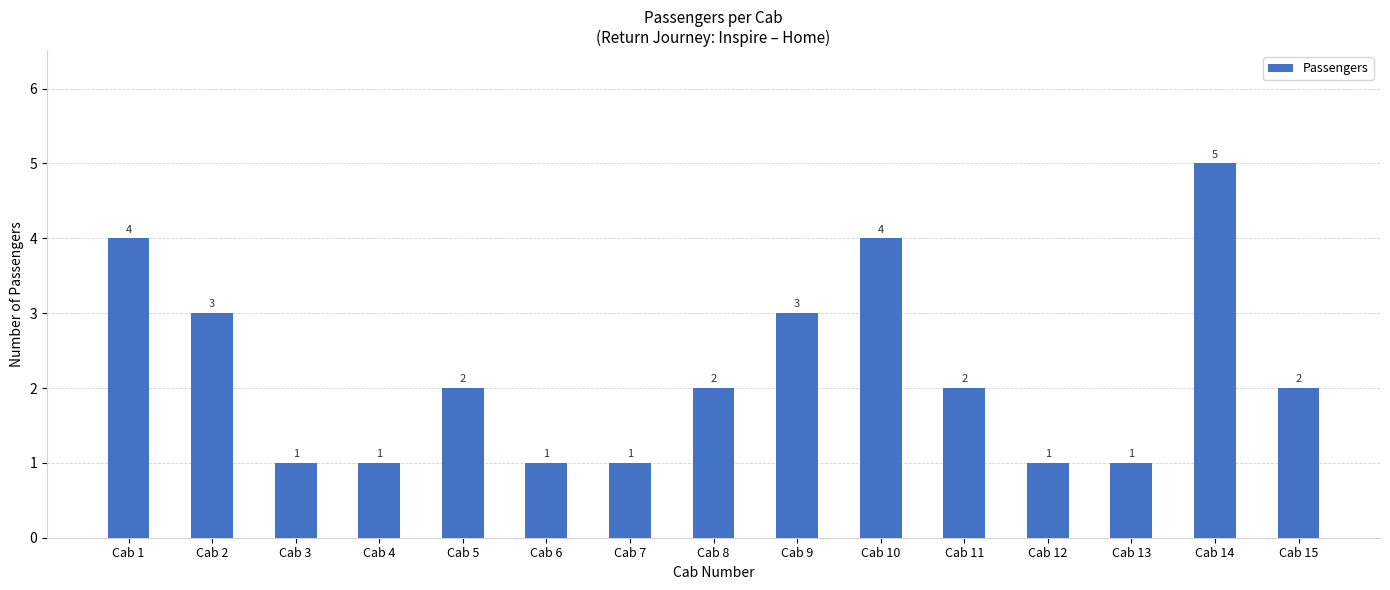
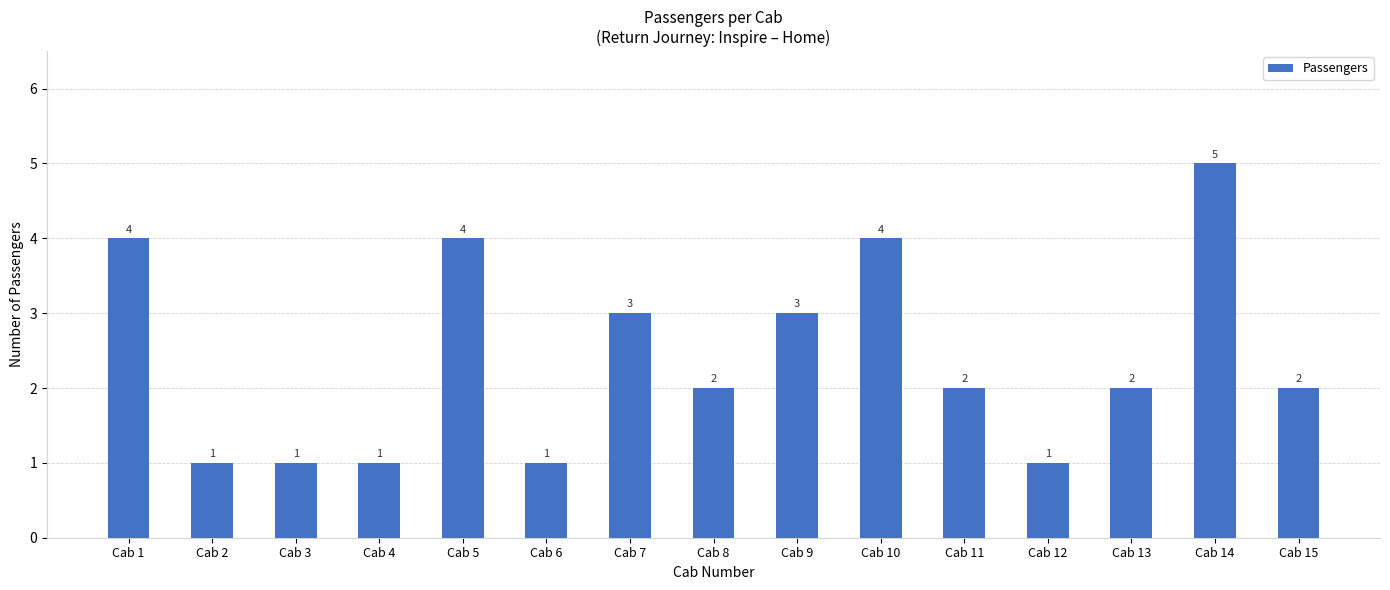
  {
    "Cab 1": 4,
-   "Cab 2": 3,
+   "Cab 2": 1,
    "Cab 3": 1,
    "Cab 4": 1,
-   "Cab 5": 2,
+   "Cab 5": 4,
    "Cab 6": 1,
-   "Cab 7": 1,
+   "Cab 7": 3,
    "Cab 8": 2,
    "Cab 9": 3,
    "Cab 10": 4,
    "Cab 11": 2,
    "Cab 12": 1,
-   "Cab 13": 1,
+   "Cab 13": 2,
    "Cab 14": 5,
    "Cab 15": 2
  }
